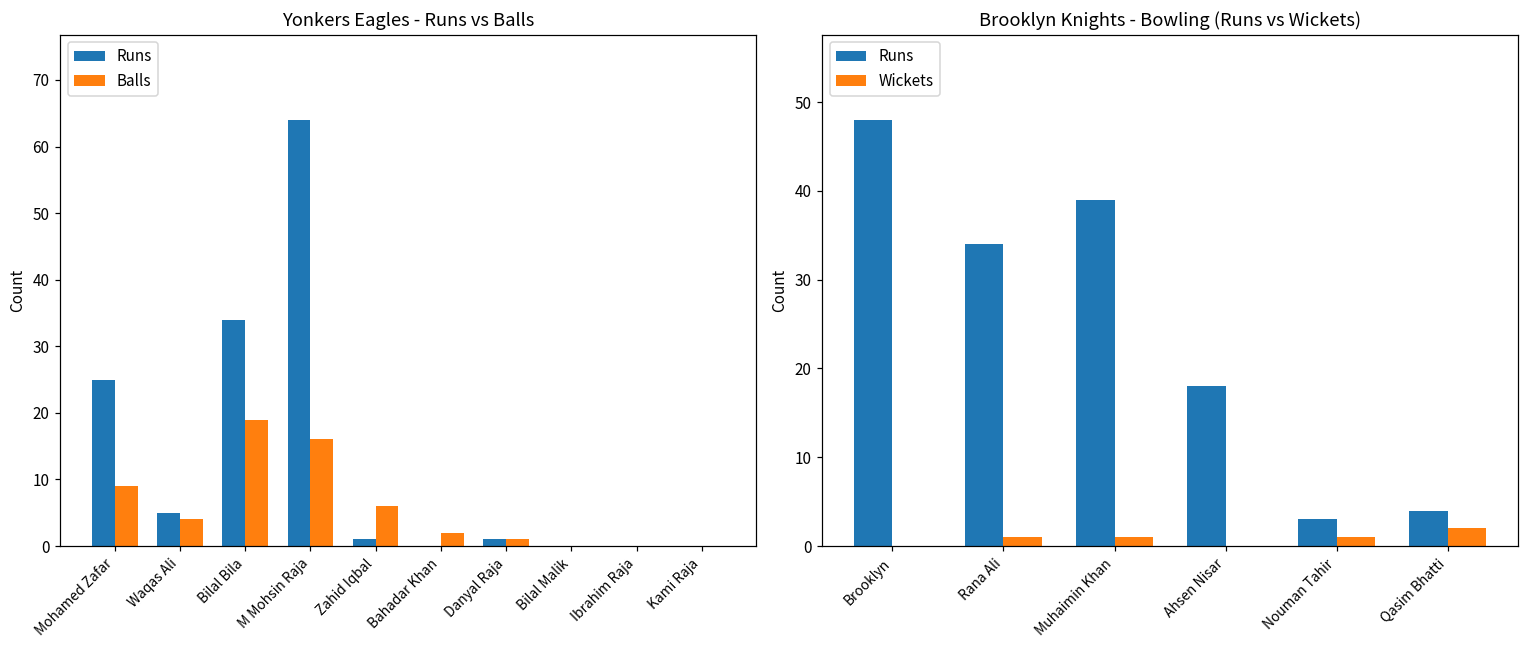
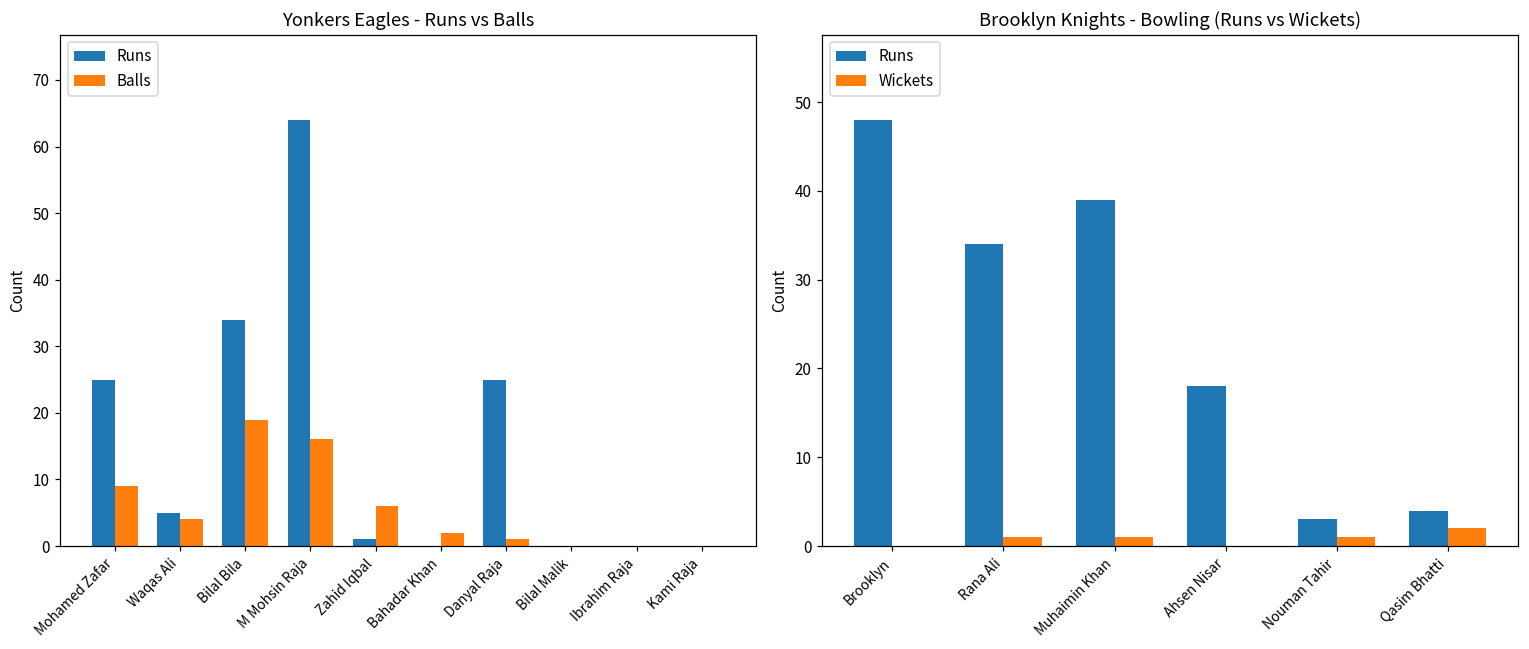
  {
    "Yonkers Eagles - Runs vs Balls": {
      "Runs": {
        "Mohamed Zafar": 25,
        "Waqas Ali": 5,
        "Bilal Bila": 34,
        "M Mohsin Raja": 64,
        "Zahid Iqbal": 1,
        "Bahadar Khan": 0,
-       "Danyal Raja": 1,
+       "Danyal Raja": 25,
        "Bilal Malik": 0,
        "Ibrahim Raja": 0,
        "Kami Raja": 0
      },
      "Balls": {
        "Mohamed Zafar": 9,
        "Waqas Ali": 4,
        "Bilal Bila": 19,
        "M Mohsin Raja": 16,
        "Zahid Iqbal": 6,
        "Bahadar Khan": 2,
        "Danyal Raja": 1,
        "Bilal Malik": 0,
        "Ibrahim Raja": 0,
        "Kami Raja": 0
      }
    },
    "Brooklyn Knights - Bowling (Runs vs Wickets)": {
      "Runs": {
        "Brooklyn": 48,
        "Rana Ali": 34,
        "Muhaimin Khan": 39,
        "Ahsen Nisar": 18,
        "Nouman Tahir": 3,
        "Qasim Bhatti": 4
      },
      "Wickets": {
        "Brooklyn": 0,
        "Rana Ali": 1,
        "Muhaimin Khan": 1,
        "Ahsen Nisar": 0,
        "Nouman Tahir": 1,
        "Qasim Bhatti": 2
      }
    }
  }
